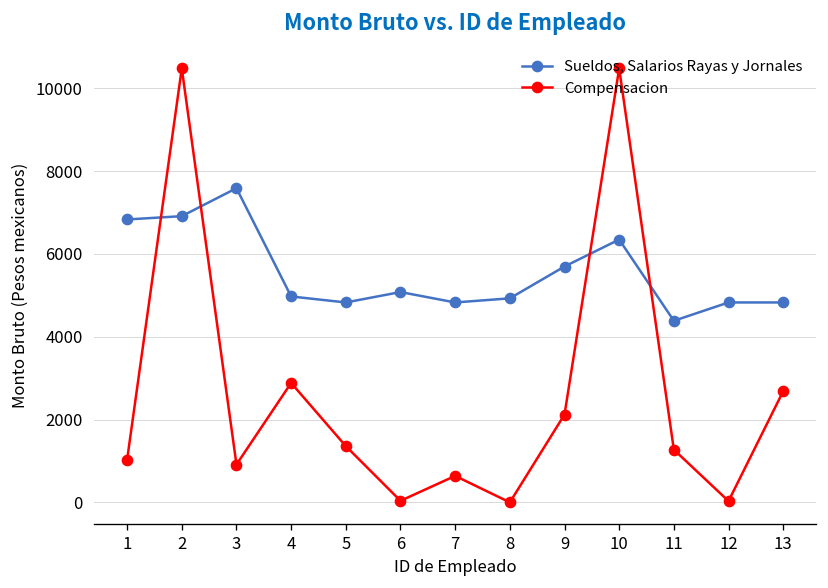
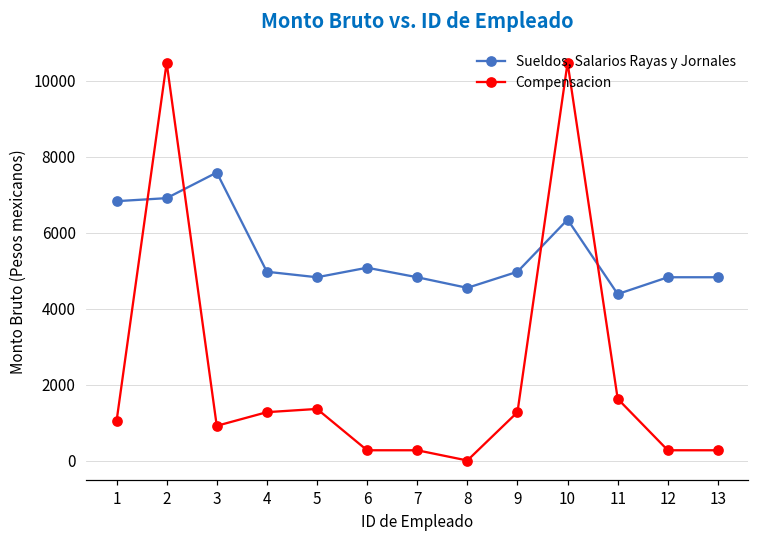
  {
    "Sueldos, Salarios Rayas y Jornales": {
      "1": 6800,
      "2": 6900,
      "3": 7600,
      "4": 5000,
      "5": 4800,
      "6": 5100,
      "7": 4800,
-     "8": 4900,
-     "9": 5700,
+     "8": 4500,
+     "9": 5000,
      "10": 6300,
      "11": 4400,
      "12": 4800,
      "13": 4800
    },
    "Compensacion": {
      "1": 1000,
      "2": 10500,
      "3": 900,
-     "4": 2900,
+     "4": 1300,
      "5": 1400,
-     "6": 0,
-     "7": 600,
+     "6": 300,
+     "7": 300,
      "8": 0,
-     "9": 2100,
+     "9": 1300,
      "10": 10500,
-     "11": 1300,
-     "12": 0,
-     "13": 2700
+     "11": 1600,
+     "12": 300,
+     "13": 300
    }
  }
